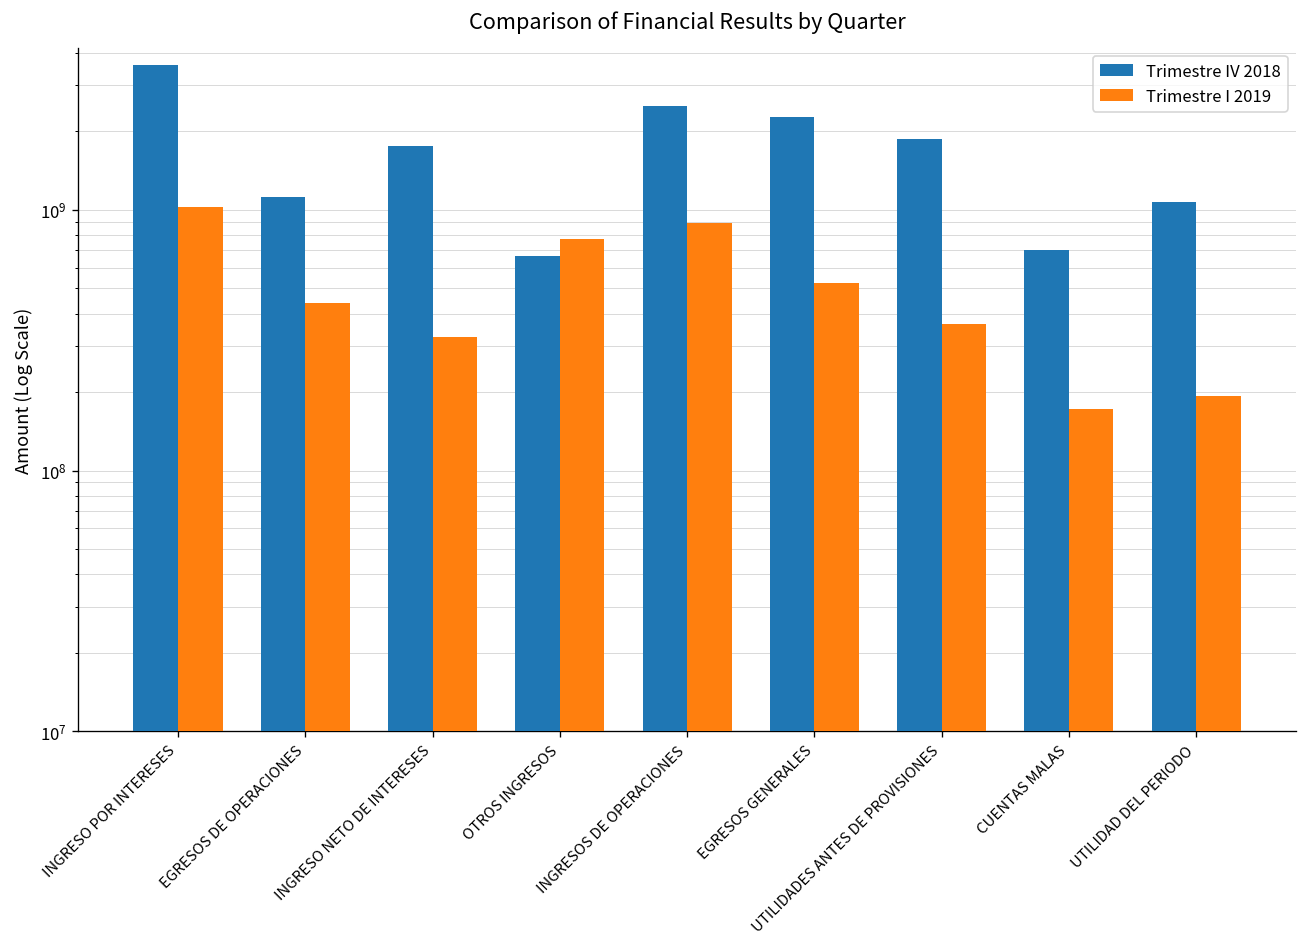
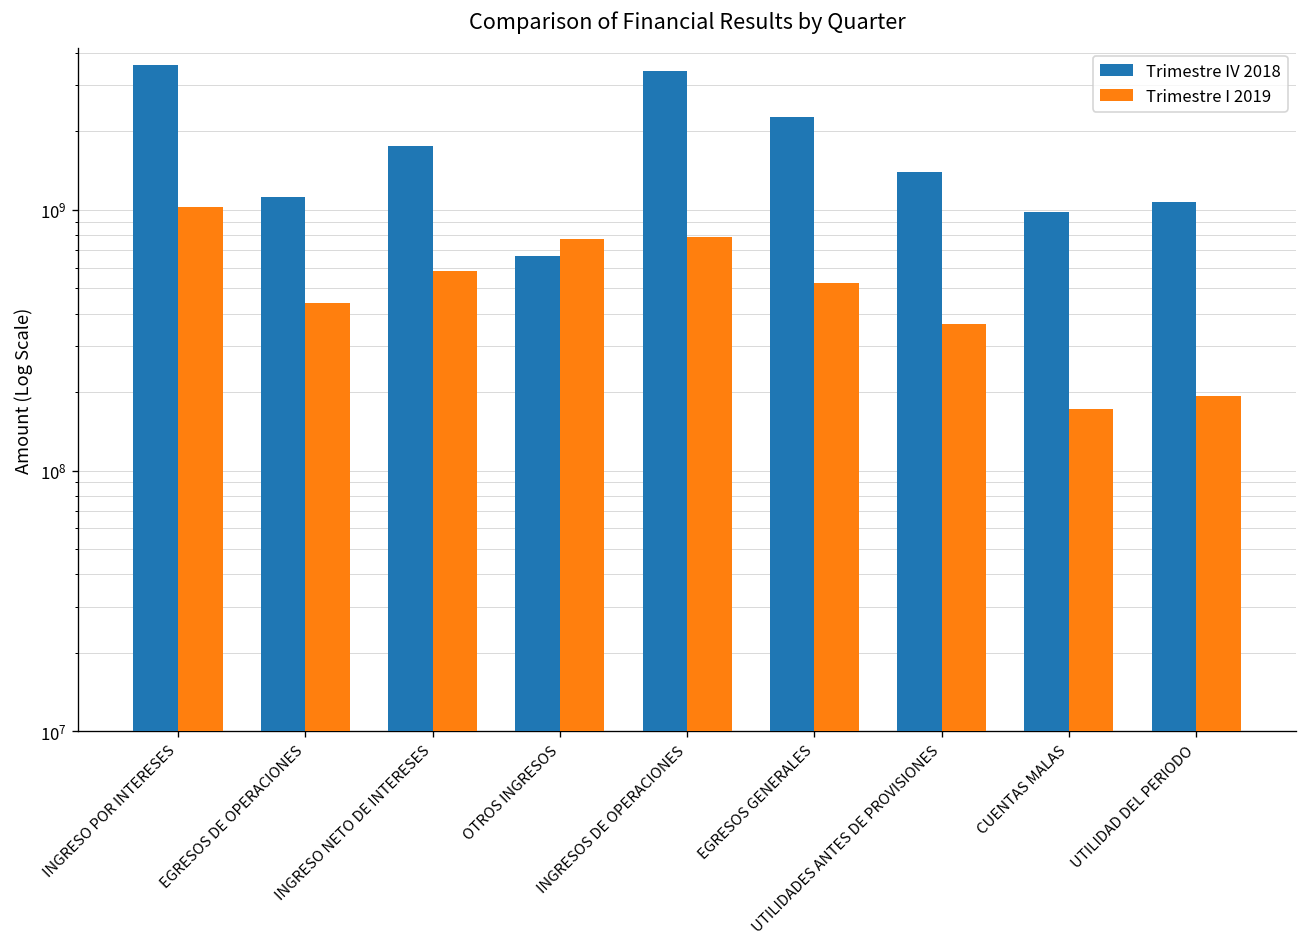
  {
    "Trimestre IV 2018": {
      "INGRESO POR INTERESES": 3600000000,
      "EGRESOS DE OPERACIONES": 1100000000,
      "INGRESO NETO DE INTERESES": 1800000000,
      "OTROS INGRESOS": 660000000,
-     "INGRESOS DE OPERACIONES": 2500000000,
+     "INGRESOS DE OPERACIONES": 3400000000,
      "EGRESOS GENERALES": 2300000000,
-     "UTILIDADES ANTES DE PROVISIONES": 1900000000,
-     "CUENTAS MALAS": 700000000,
+     "UTILIDADES ANTES DE PROVISIONES": 1400000000,
+     "CUENTAS MALAS": 1000000000,
      "UTILIDAD DEL PERIODO": 1100000000
    },
    "Trimestre I 2019": {
      "INGRESO POR INTERESES": 1000000000,
      "EGRESOS DE OPERACIONES": 440000000,
-     "INGRESO NETO DE INTERESES": 320000000,
+     "INGRESO NETO DE INTERESES": 580000000,
      "OTROS INGRESOS": 770000000,
-     "INGRESOS DE OPERACIONES": 890000000,
+     "INGRESOS DE OPERACIONES": 790000000,
      "EGRESOS GENERALES": 530000000,
      "UTILIDADES ANTES DE PROVISIONES": 370000000,
      "CUENTAS MALAS": 170000000,
      "UTILIDAD DEL PERIODO": 190000000
    }
  }
